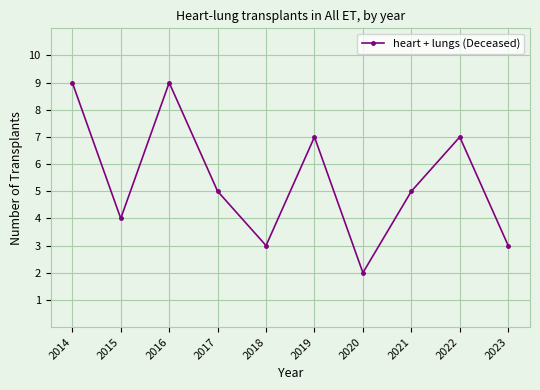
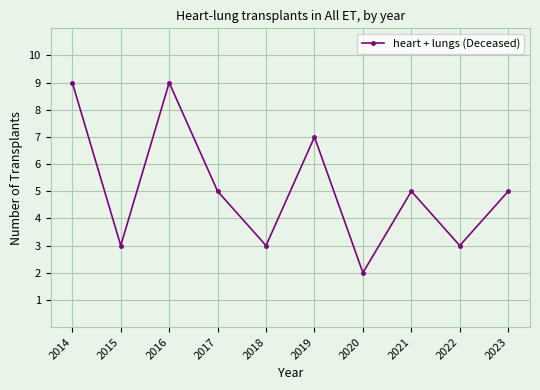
  {
    "2014": 9,
-   "2015": 4,
+   "2015": 3,
    "2016": 9,
    "2017": 5,
    "2018": 3,
    "2019": 7,
    "2020": 2,
    "2021": 5,
-   "2022": 7,
-   "2023": 3
+   "2022": 3,
+   "2023": 5
  }
